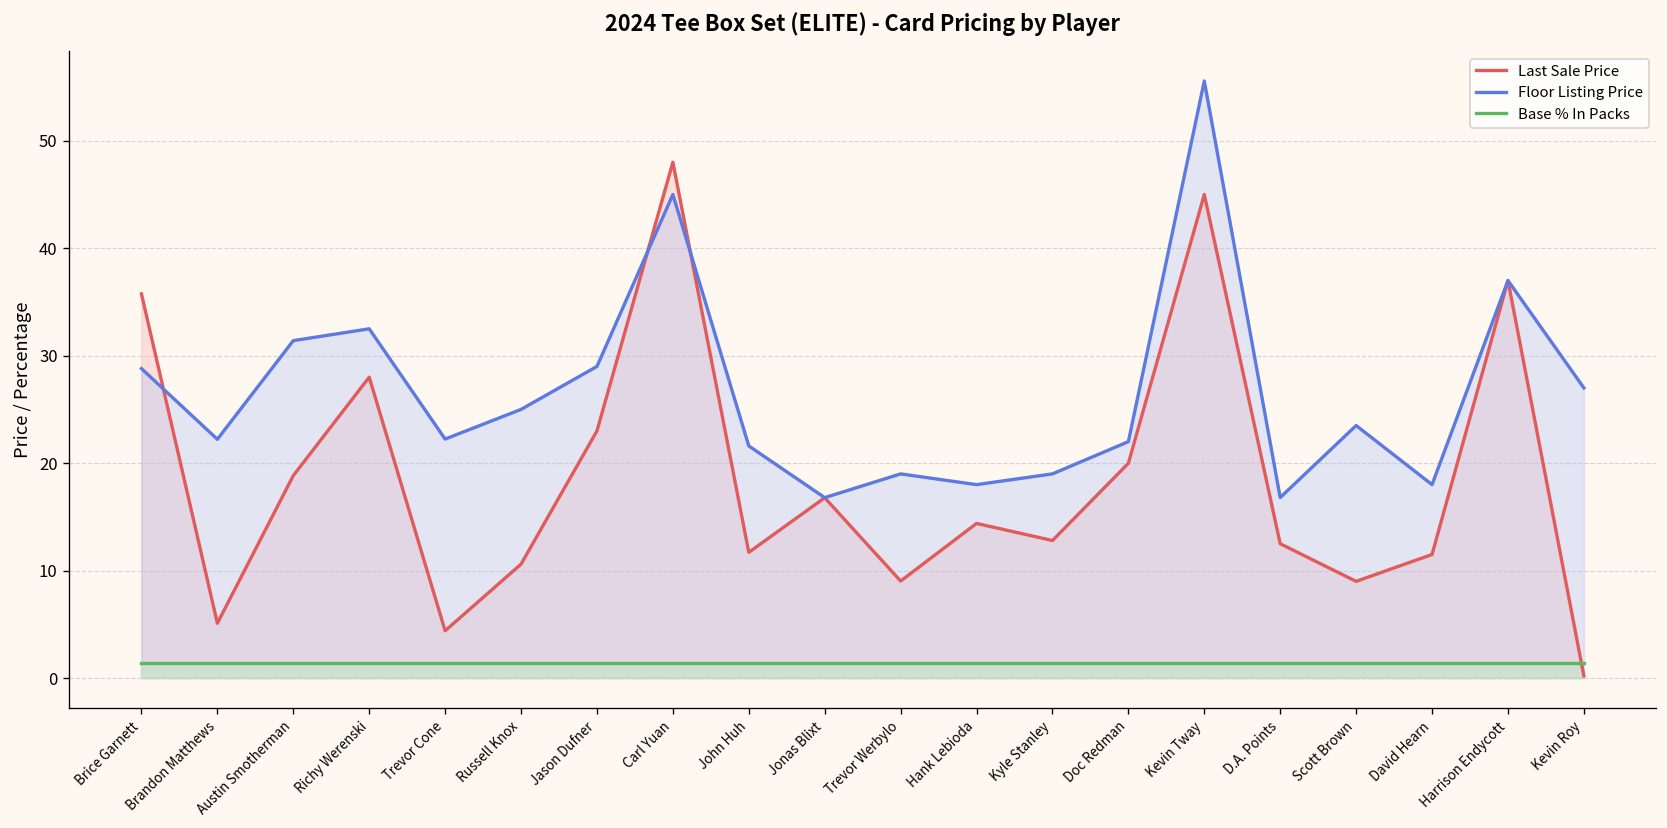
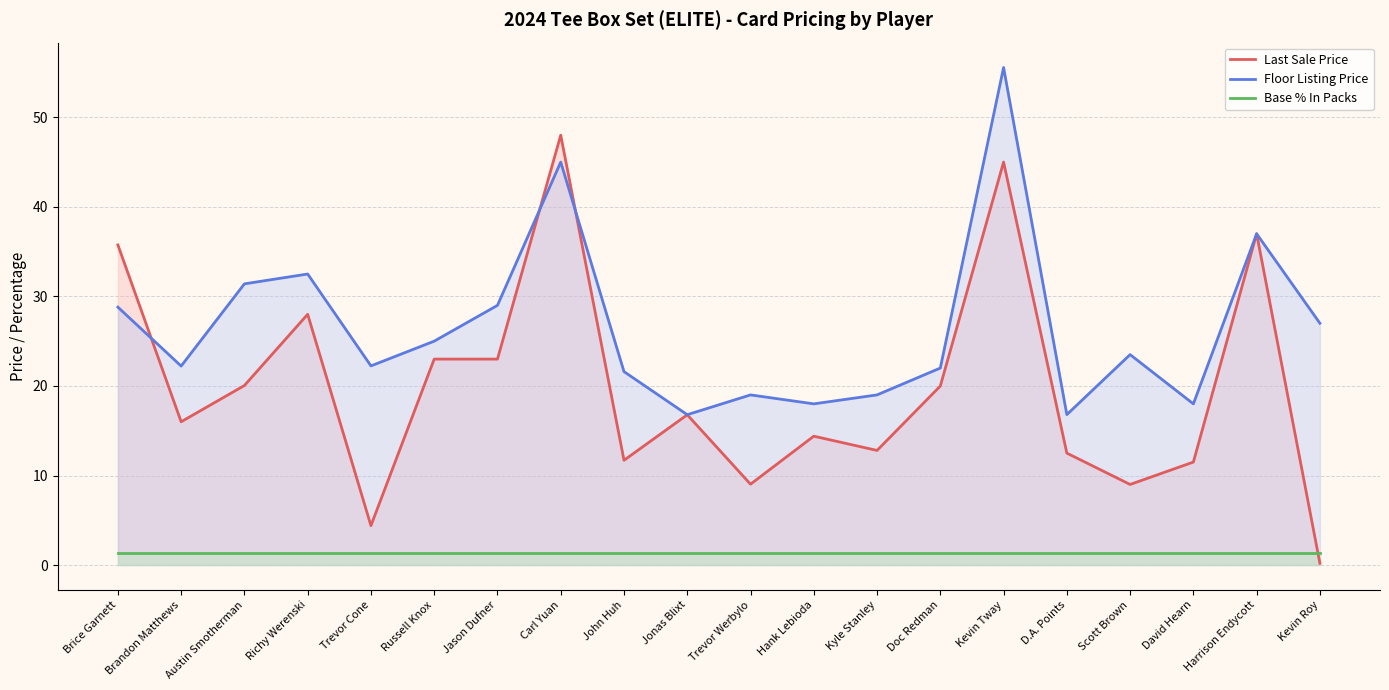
  {
    "Last Sale Price": {
      "Brice Garnett": 36,
-     "Brandon Matthews": 5,
-     "Austin Smotherman": 19,
+     "Brandon Matthews": 16,
+     "Austin Smotherman": 20,
      "Richy Werenski": 28,
      "Trevor Cone": 4,
-     "Russell Knox": 11,
+     "Russell Knox": 23,
      "Jason Dufner": 23,
      "Carl Yuan": 48,
      "John Huh": 12,
      "Trevor Werbylo": 9,
      "Hank Lebioda": 14,
      "Kyle Stanley": 13,
      "Doc Redman": 20,
      "Kevin Tway": 45,
      "D.A. Points": 13,
      "Scott Brown": 9,
      "David Hearn": 12,
      "Kevin Roy": 0
    },
    "Floor Listing Price": {
      "Brice Garnett": 29,
      "Brandon Matthews": 22,
      "Austin Smotherman": 31,
      "Richy Werenski": 33,
      "Trevor Cone": 22,
      "Russell Knox": 25,
      "Jason Dufner": 29,
      "Carl Yuan": 45,
      "John Huh": 22,
      "Trevor Werbylo": 19,
      "Hank Lebioda": 18,
      "Kyle Stanley": 19,
      "Doc Redman": 22,
      "Kevin Tway": 56,
      "D.A. Points": 17,
      "Scott Brown": 24,
      "David Hearn": 18,
      "Kevin Roy": 27
    },
    "Base % In Packs": {
      "Brice Garnett": 1,
      "Brandon Matthews": 1,
      "Austin Smotherman": 1,
      "Richy Werenski": 1,
      "Trevor Cone": 1,
      "Russell Knox": 1,
      "Jason Dufner": 1,
      "Carl Yuan": 1,
      "John Huh": 1,
      "Jonas Blixt": 1,
      "Trevor Werbylo": 1,
      "Hank Lebioda": 1,
      "Kyle Stanley": 1,
      "Doc Redman": 1,
      "Kevin Tway": 1,
      "D.A. Points": 1,
      "Scott Brown": 1,
      "David Hearn": 1,
      "Harrison Endycott": 1,
      "Kevin Roy": 1
    }
  }
